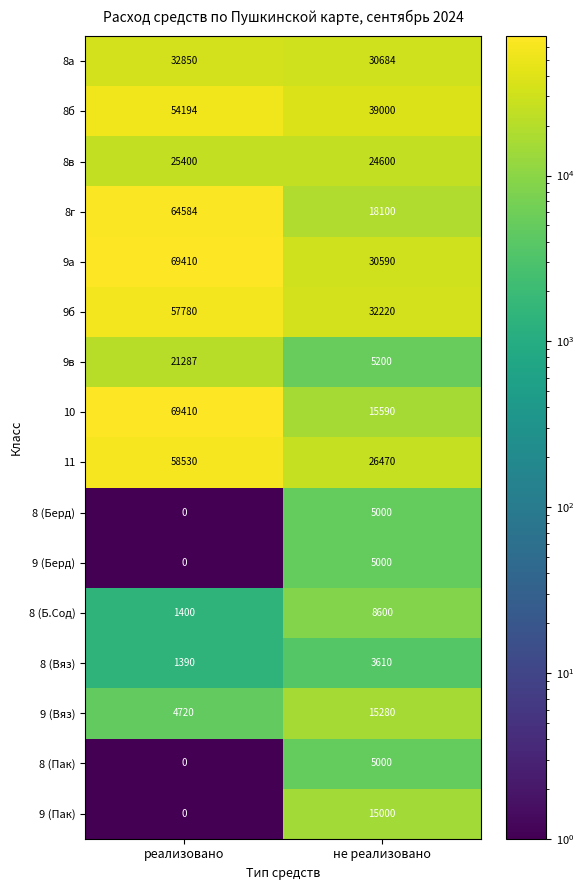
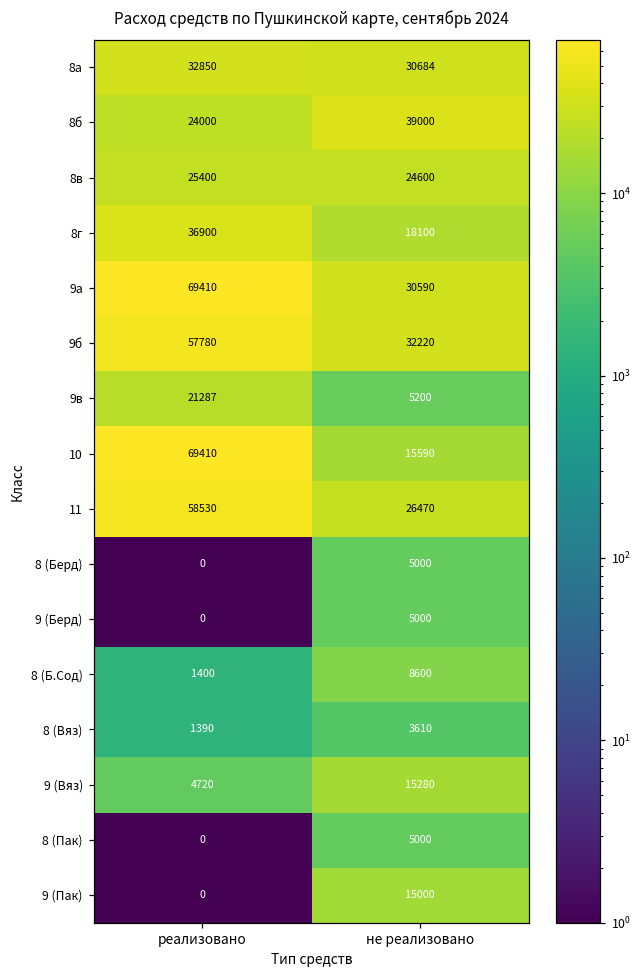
  {
    "8а": {
      "реализовано": 32850,
      "не реализовано": 30684
    },
    "8б": {
-     "реализовано": 54194,
+     "реализовано": 24000,
      "не реализовано": 39000
    },
    "8в": {
      "реализовано": 25400,
      "не реализовано": 24600
    },
    "8г": {
-     "реализовано": 64584,
+     "реализовано": 36900,
      "не реализовано": 18100
    },
    "9а": {
      "реализовано": 69410,
      "не реализовано": 30590
    },
    "9б": {
      "реализовано": 57780,
      "не реализовано": 32220
    },
    "9в": {
      "реализовано": 21287,
      "не реализовано": 5200
    },
    "10": {
      "реализовано": 69410,
      "не реализовано": 15590
    },
    "11": {
      "реализовано": 58530,
      "не реализовано": 26470
    },
    "8 (Берд)": {
      "реализовано": 0,
      "не реализовано": 5000
    },
    "9 (Берд)": {
      "реализовано": 0,
      "не реализовано": 5000
    },
    "8 (Б.Сод)": {
      "реализовано": 1400,
      "не реализовано": 8600
    },
    "8 (Вяз)": {
      "реализовано": 1390,
      "не реализовано": 3610
    },
    "9 (Вяз)": {
      "реализовано": 4720,
      "не реализовано": 15280
    },
    "8 (Пак)": {
      "реализовано": 0,
      "не реализовано": 5000
    },
    "9 (Пак)": {
      "реализовано": 0,
      "не реализовано": 15000
    }
  }
